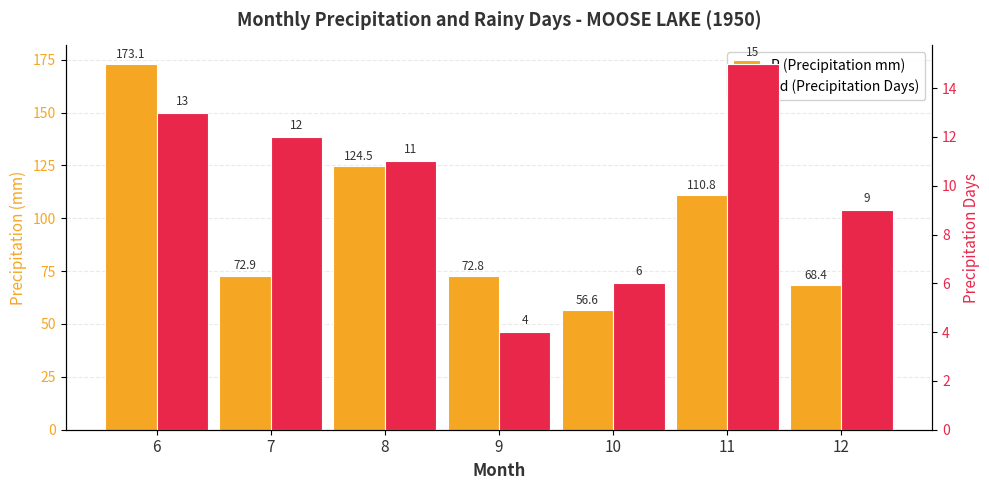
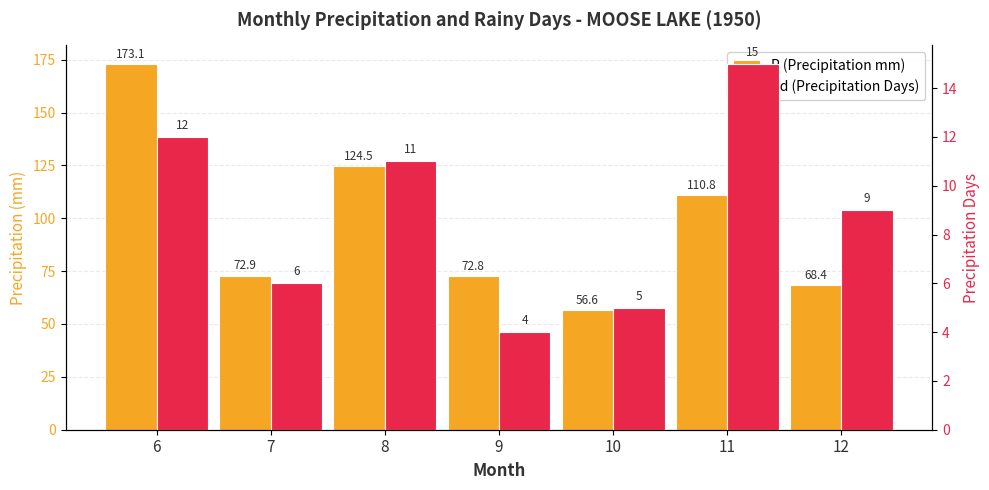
  {
    "P (Precipitation mm)": {
      "6": 173.1,
      "7": 72.9,
      "8": 124.5,
      "9": 72.8,
      "10": 56.6,
      "11": 110.8,
      "12": 68.4
    },
    "Pd (Precipitation Days)": {
-     "6": 13,
-     "7": 12,
+     "6": 12,
+     "7": 6,
      "8": 11,
      "9": 4,
-     "10": 6,
+     "10": 5,
      "12": 9
    }
  }
